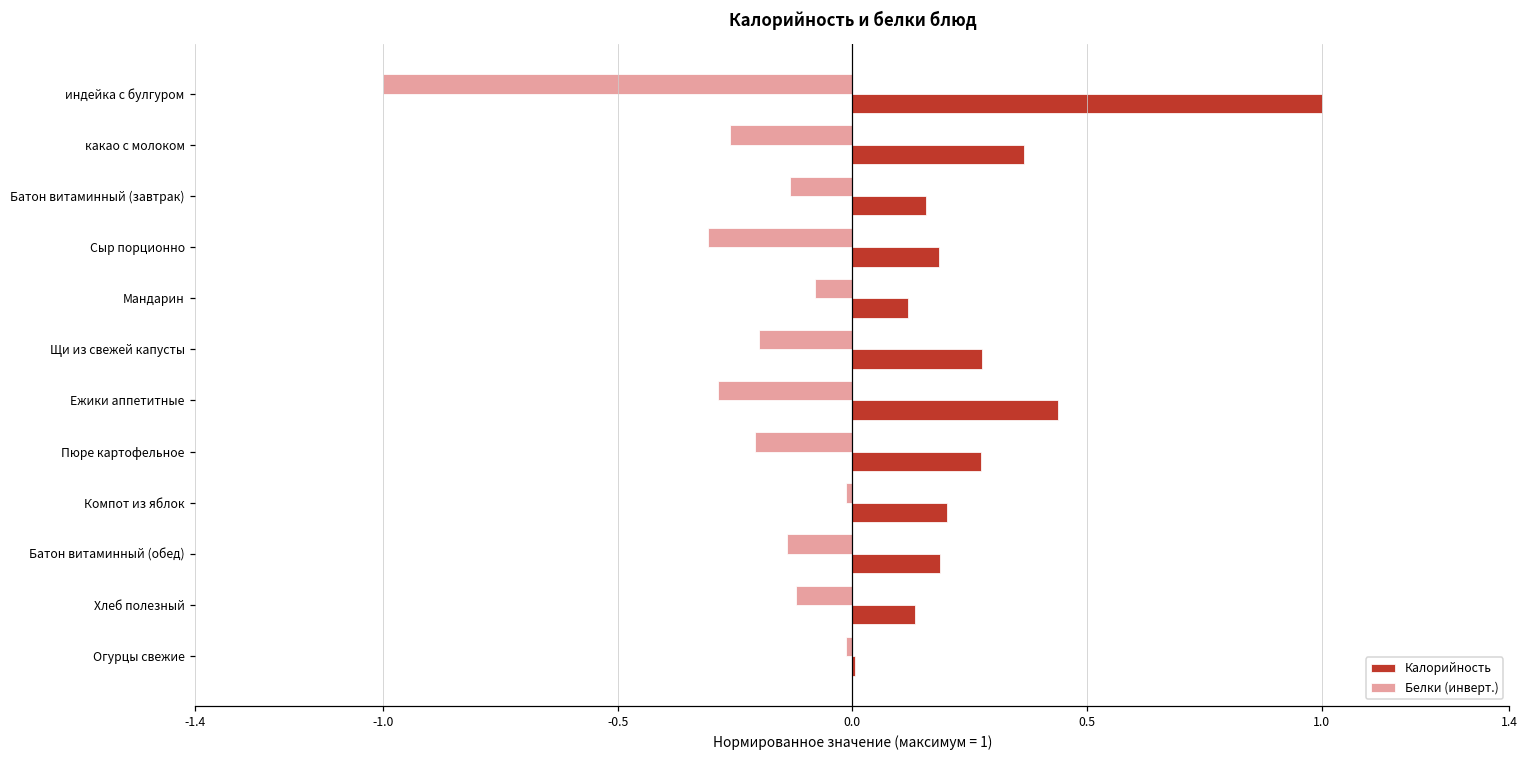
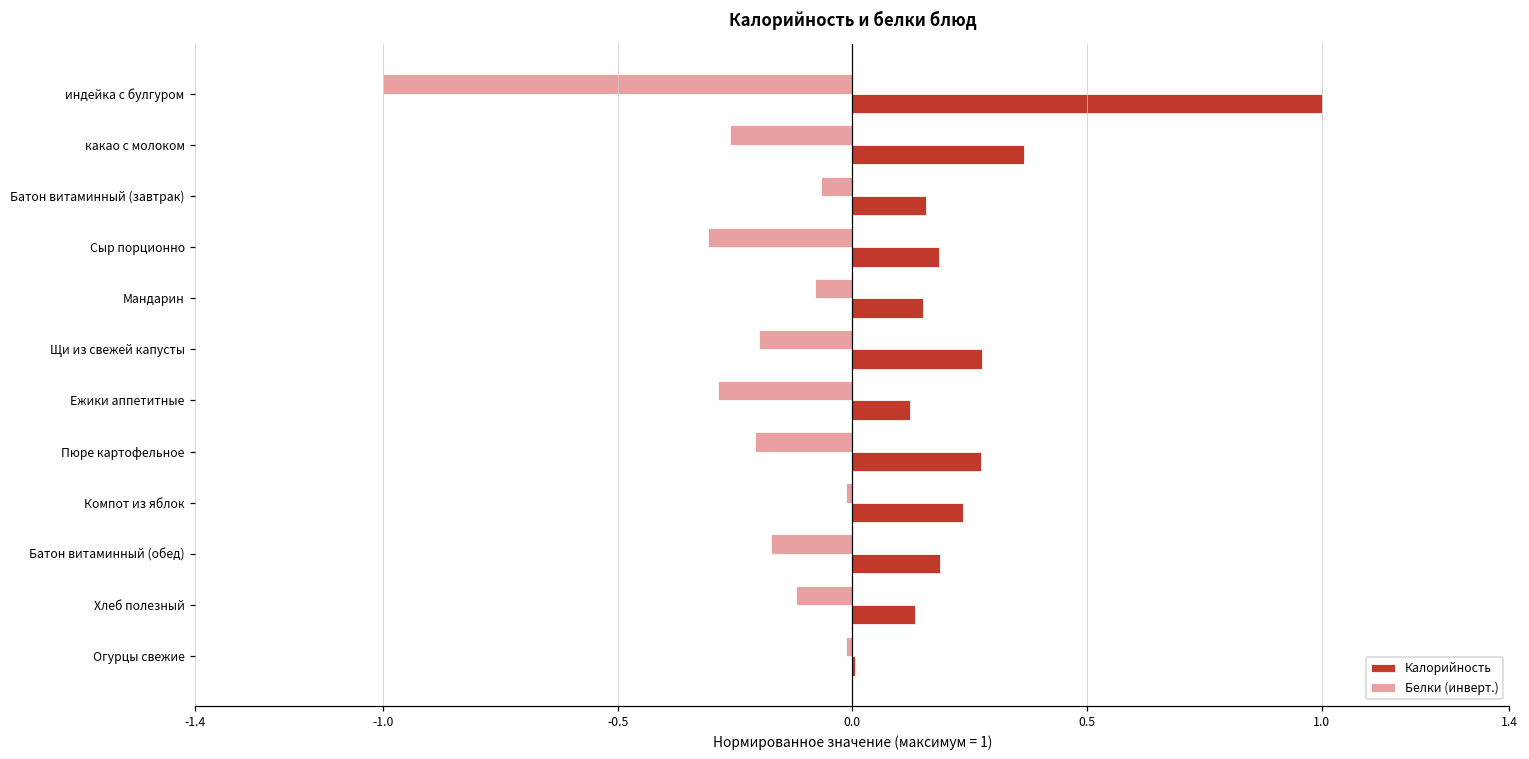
  {
    "Калорийность": {
      "индейка с булгуром": 1.00,
      "какао с молоком": 0.37,
      "Батон витаминный (завтрак)": 0.16,
      "Сыр порционно": 0.18,
-     "Мандарин": 0.12,
+     "Мандарин": 0.15,
      "Щи из свежей капусты": 0.28,
-     "Ежики аппетитные": 0.44,
+     "Ежики аппетитные": 0.12,
      "Пюре картофельное": 0.27,
-     "Компот из яблок": 0.20,
+     "Компот из яблок": 0.24,
      "Батон витаминный (обед)": 0.19,
      "Хлеб полезный": 0.13,
      "Огурцы свежие": 0.01
    },
    "Белки (инверт.)": {
      "индейка с булгуром": -1.00,
      "какао с молоком": -0.26,
-     "Батон витаминный (завтрак)": -0.13,
+     "Батон витаминный (завтрак)": -0.07,
      "Сыр порционно": -0.31,
      "Мандарин": -0.08,
      "Щи из свежей капусты": -0.20,
      "Ежики аппетитные": -0.29,
      "Пюре картофельное": -0.21,
      "Компот из яблок": -0.01,
-     "Батон витаминный (обед)": -0.14,
+     "Батон витаминный (обед)": -0.17,
      "Хлеб полезный": -0.12,
      "Огурцы свежие": -0.01
    }
  }
